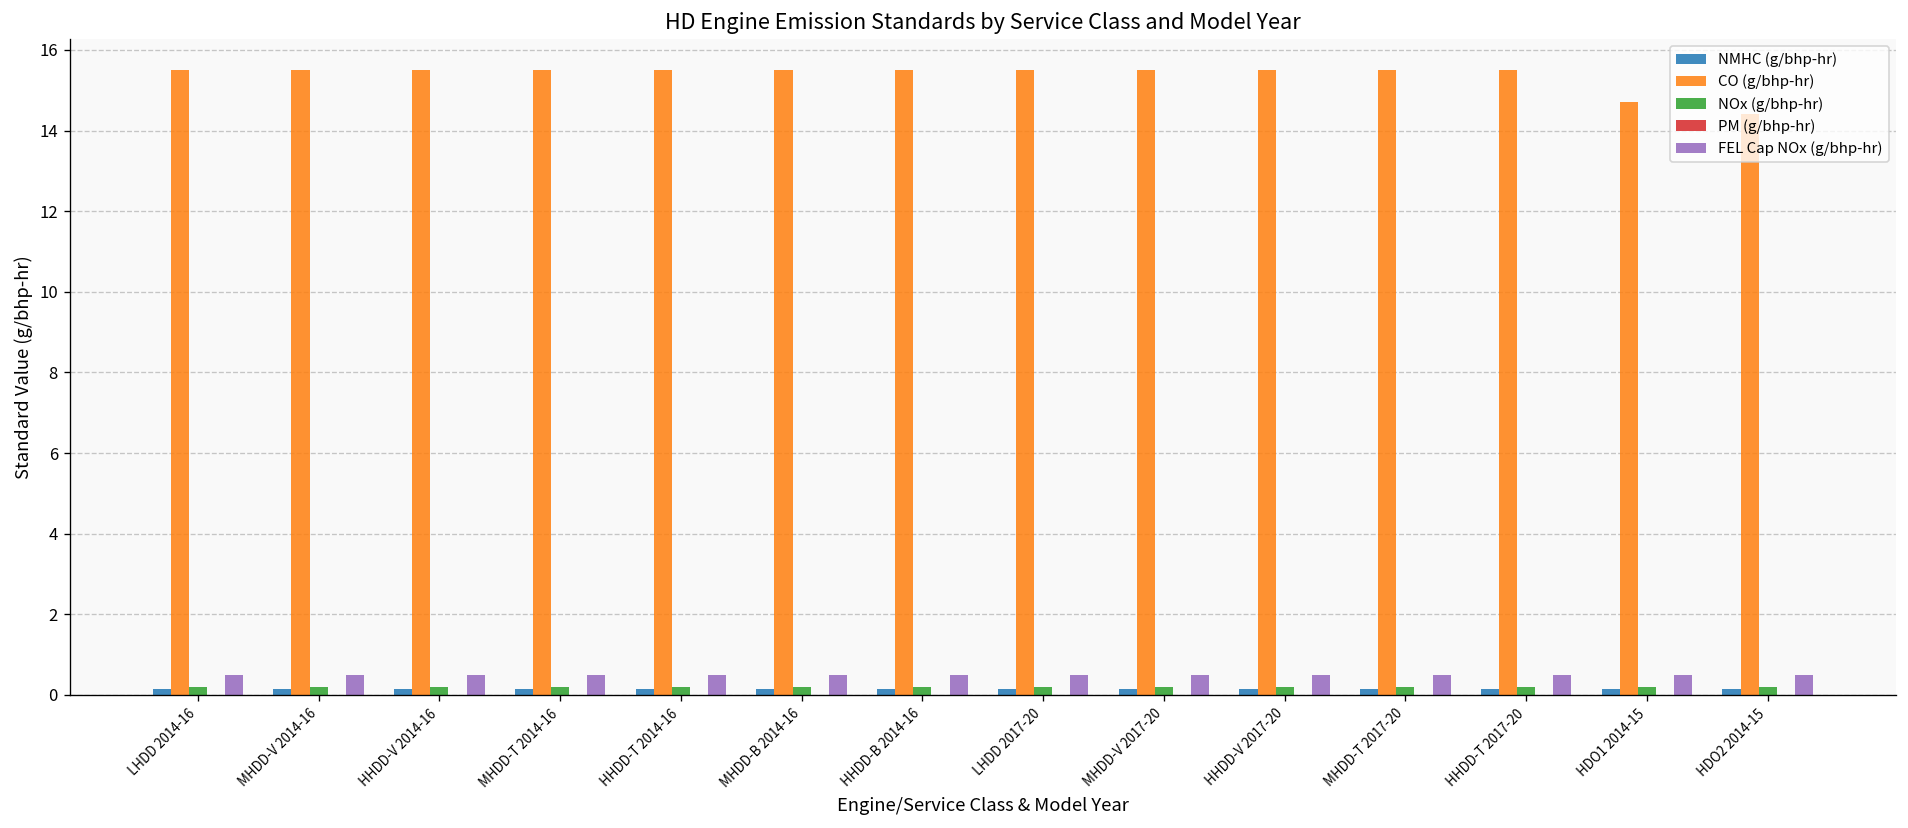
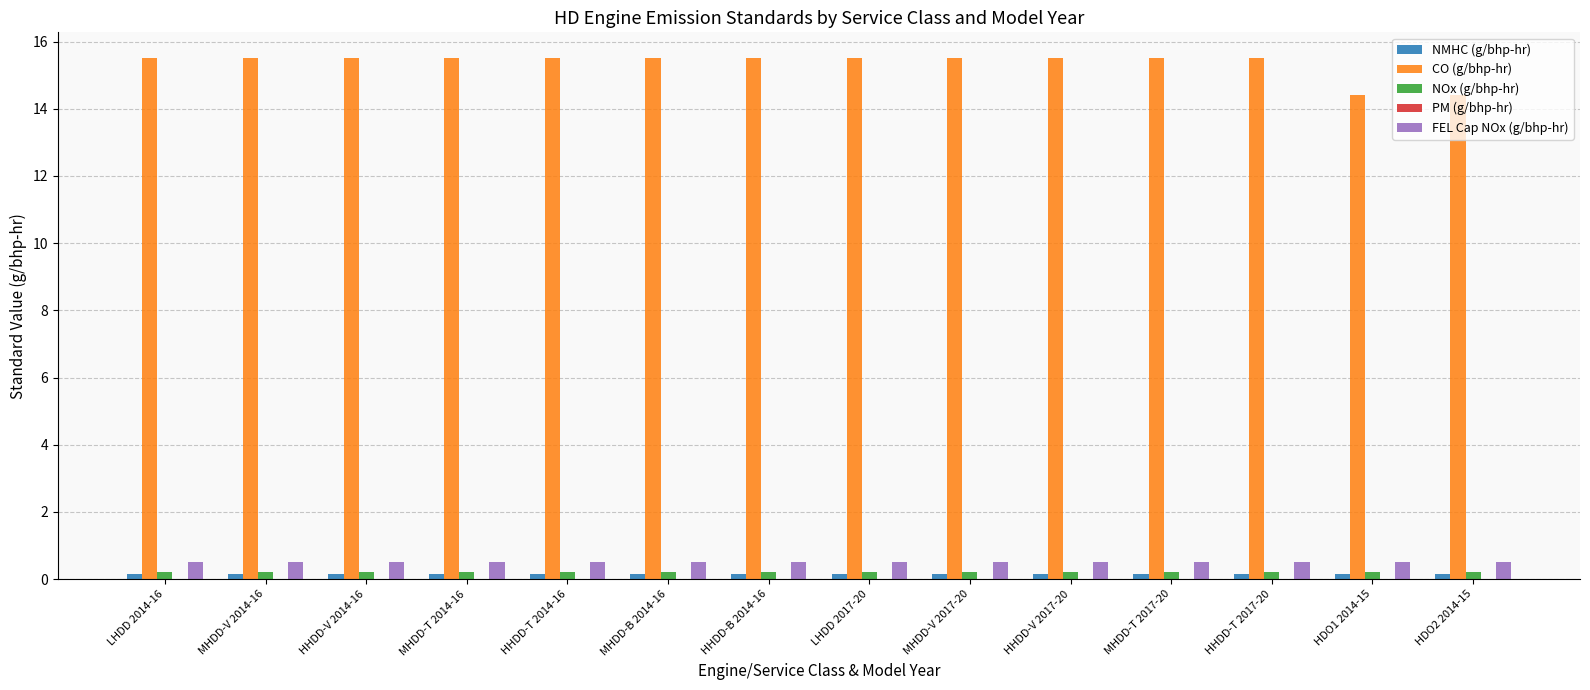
  {
    "NMHC (g/bhp-hr)": {
      "LHDD 2014-16": 0.1,
      "MHDD-V 2014-16": 0.1,
      "HHDD-V 2014-16": 0.1,
      "MHDD-T 2014-16": 0.1,
      "HHDD-T 2014-16": 0.1,
      "MHDD-B 2014-16": 0.1,
      "HHDD-B 2014-16": 0.1,
      "LHDD 2017-20": 0.1,
      "MHDD-V 2017-20": 0.1,
      "HHDD-V 2017-20": 0.1,
      "MHDD-T 2017-20": 0.1,
      "HHDD-T 2017-20": 0.1,
      "HDO1 2014-15": 0.1,
      "HDO2 2014-15": 0.1
    },
    "CO (g/bhp-hr)": {
      "LHDD 2014-16": 15.5,
      "MHDD-V 2014-16": 15.5,
      "HHDD-V 2014-16": 15.5,
      "MHDD-T 2014-16": 15.5,
      "HHDD-T 2014-16": 15.5,
      "MHDD-B 2014-16": 15.5,
      "HHDD-B 2014-16": 15.5,
      "LHDD 2017-20": 15.5,
      "MHDD-V 2017-20": 15.5,
      "HHDD-V 2017-20": 15.5,
      "MHDD-T 2017-20": 15.5,
      "HHDD-T 2017-20": 15.5,
-     "HDO1 2014-15": 14.7
+     "HDO1 2014-15": 14.4
    },
    "NOx (g/bhp-hr)": {
      "LHDD 2014-16": 0.2,
      "MHDD-V 2014-16": 0.2,
      "HHDD-V 2014-16": 0.2,
      "MHDD-T 2014-16": 0.2,
      "HHDD-T 2014-16": 0.2,
      "MHDD-B 2014-16": 0.2,
      "HHDD-B 2014-16": 0.2,
      "LHDD 2017-20": 0.2,
      "MHDD-V 2017-20": 0.2,
      "HHDD-V 2017-20": 0.2,
      "MHDD-T 2017-20": 0.2,
      "HHDD-T 2017-20": 0.2,
      "HDO1 2014-15": 0.2,
      "HDO2 2014-15": 0.2
    },
    "FEL Cap NOx (g/bhp-hr)": {
      "LHDD 2014-16": 0.5,
      "MHDD-V 2014-16": 0.5,
      "HHDD-V 2014-16": 0.5,
      "MHDD-T 2014-16": 0.5,
      "HHDD-T 2014-16": 0.5,
      "MHDD-B 2014-16": 0.5,
      "HHDD-B 2014-16": 0.5,
      "LHDD 2017-20": 0.5,
      "MHDD-V 2017-20": 0.5,
      "HHDD-V 2017-20": 0.5,
      "MHDD-T 2017-20": 0.5,
      "HHDD-T 2017-20": 0.5,
      "HDO1 2014-15": 0.5,
      "HDO2 2014-15": 0.5
    }
  }
